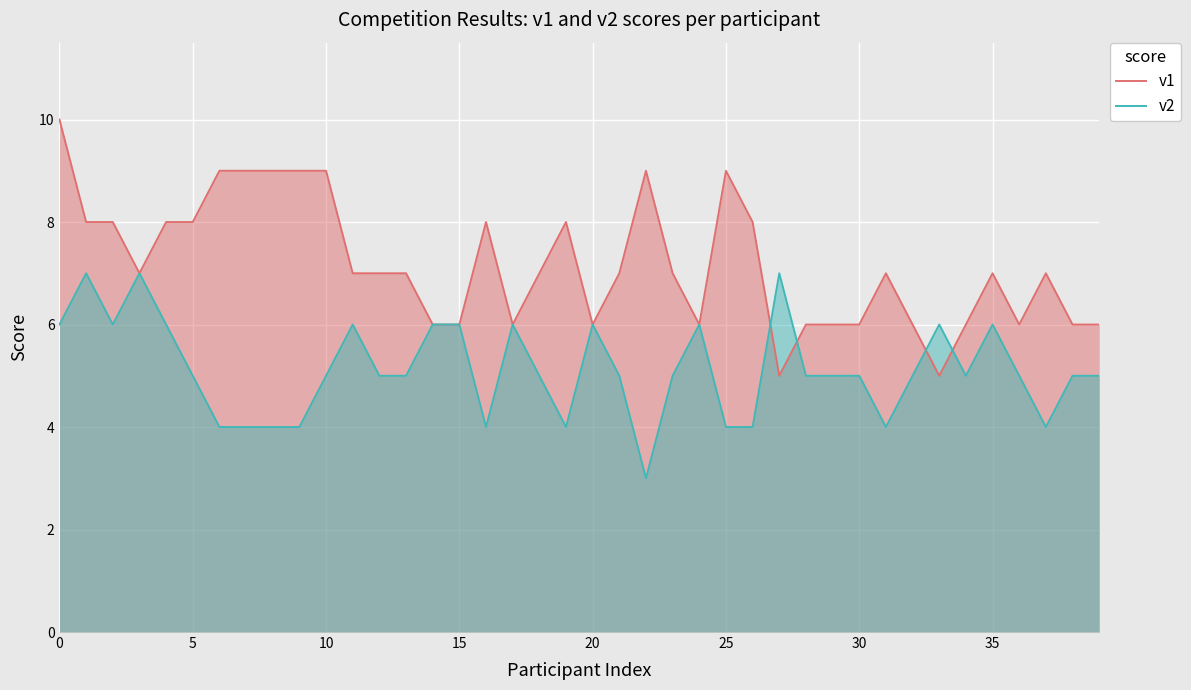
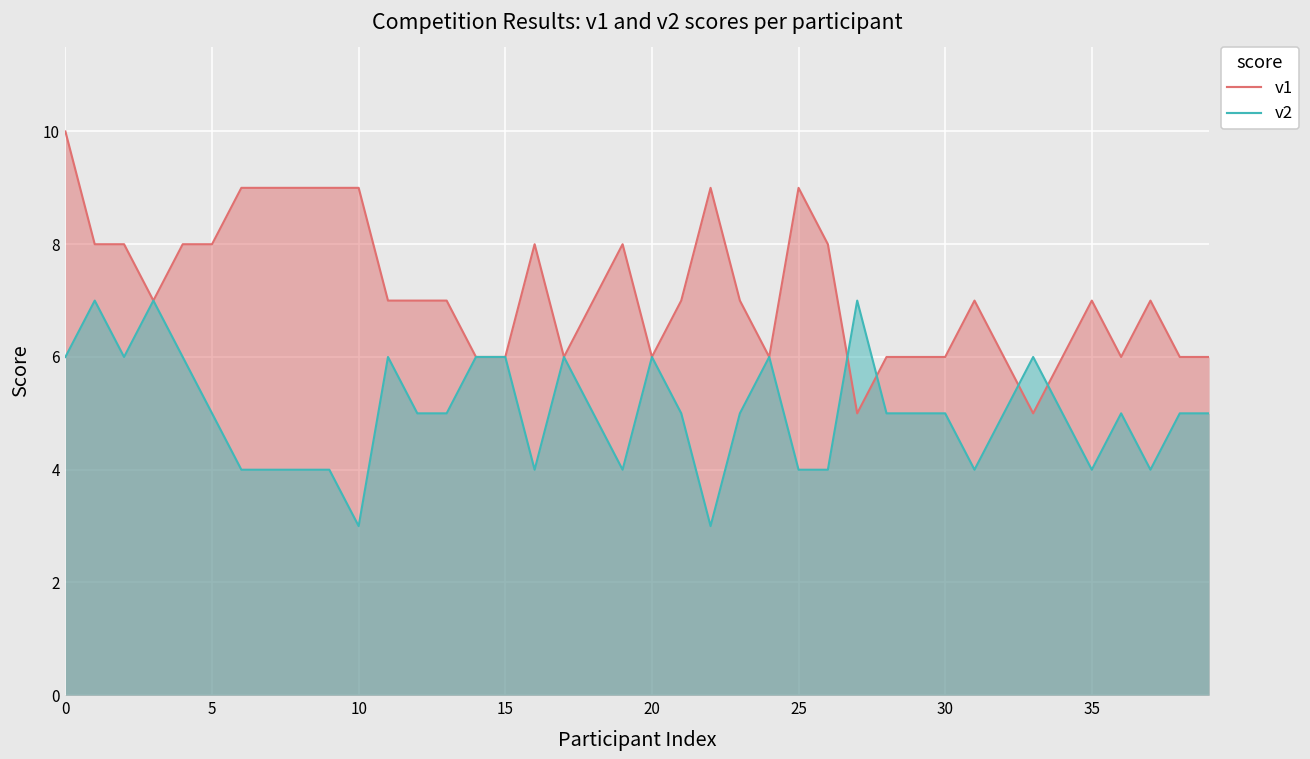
  {
    "v1": {
      "0": 10,
      "5": 8,
      "10": 9,
      "25": 9,
      "30": 6,
      "35": 7
    },
    "v2": {
      "0": 6,
      "5": 5,
-     "10": 5,
+     "10": 3,
      "25": 4,
      "30": 5,
-     "35": 6
+     "35": 4
    }
  }
